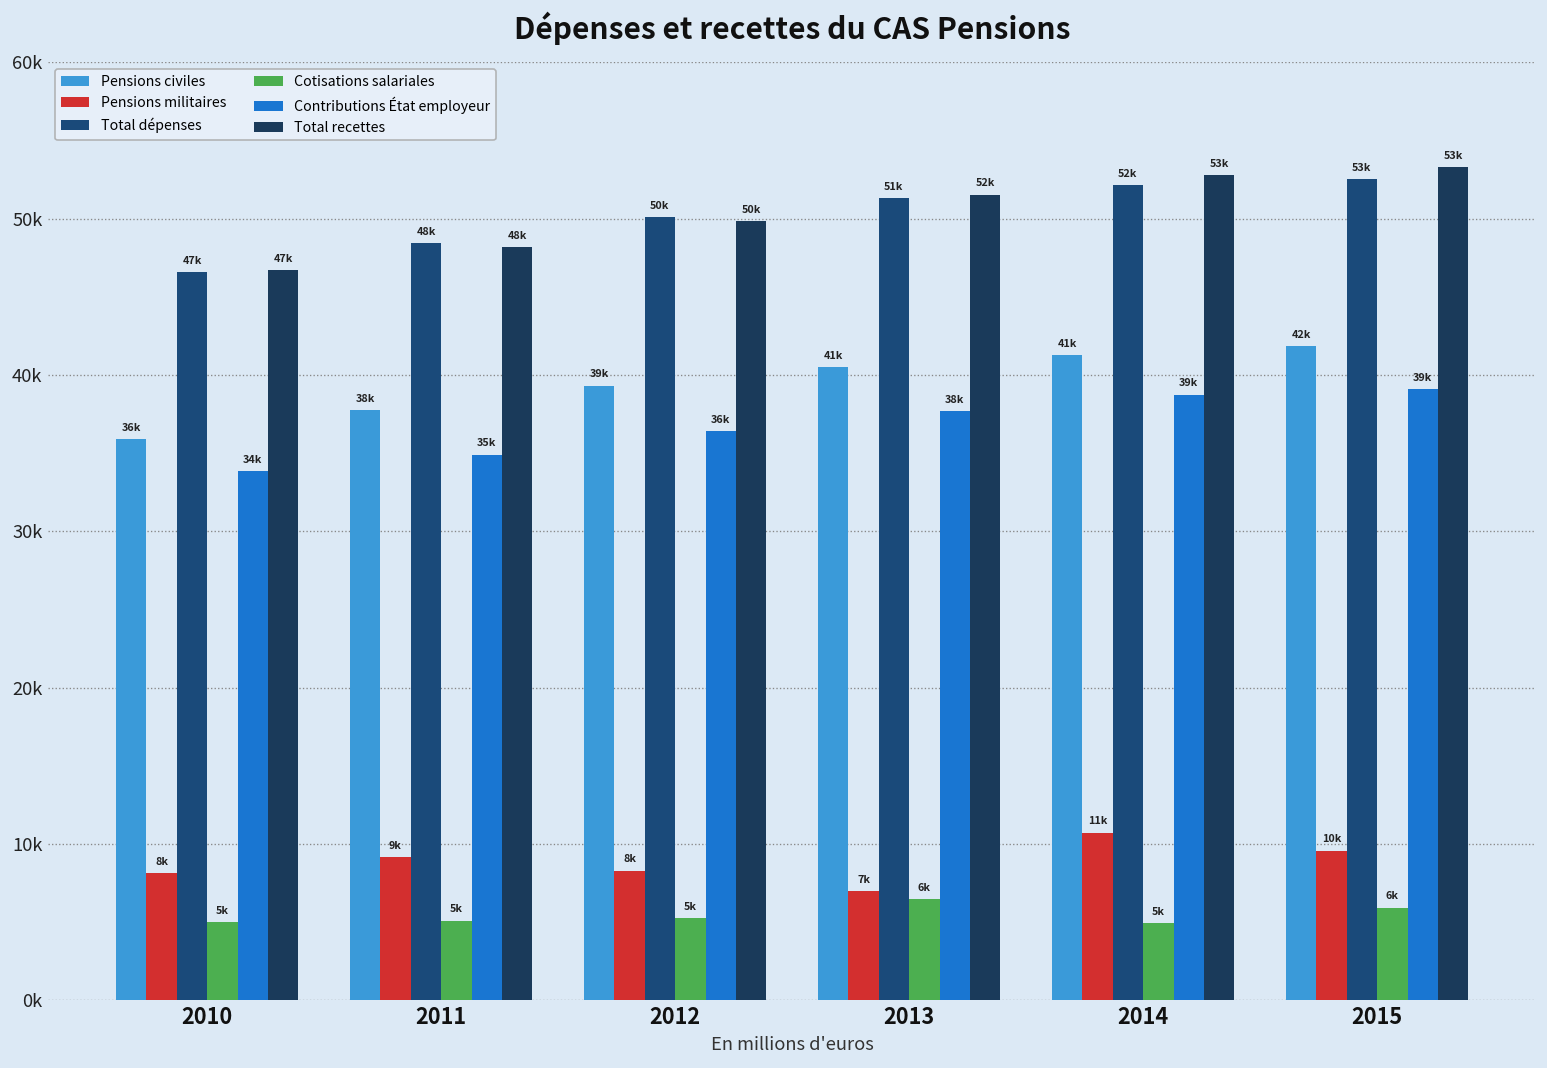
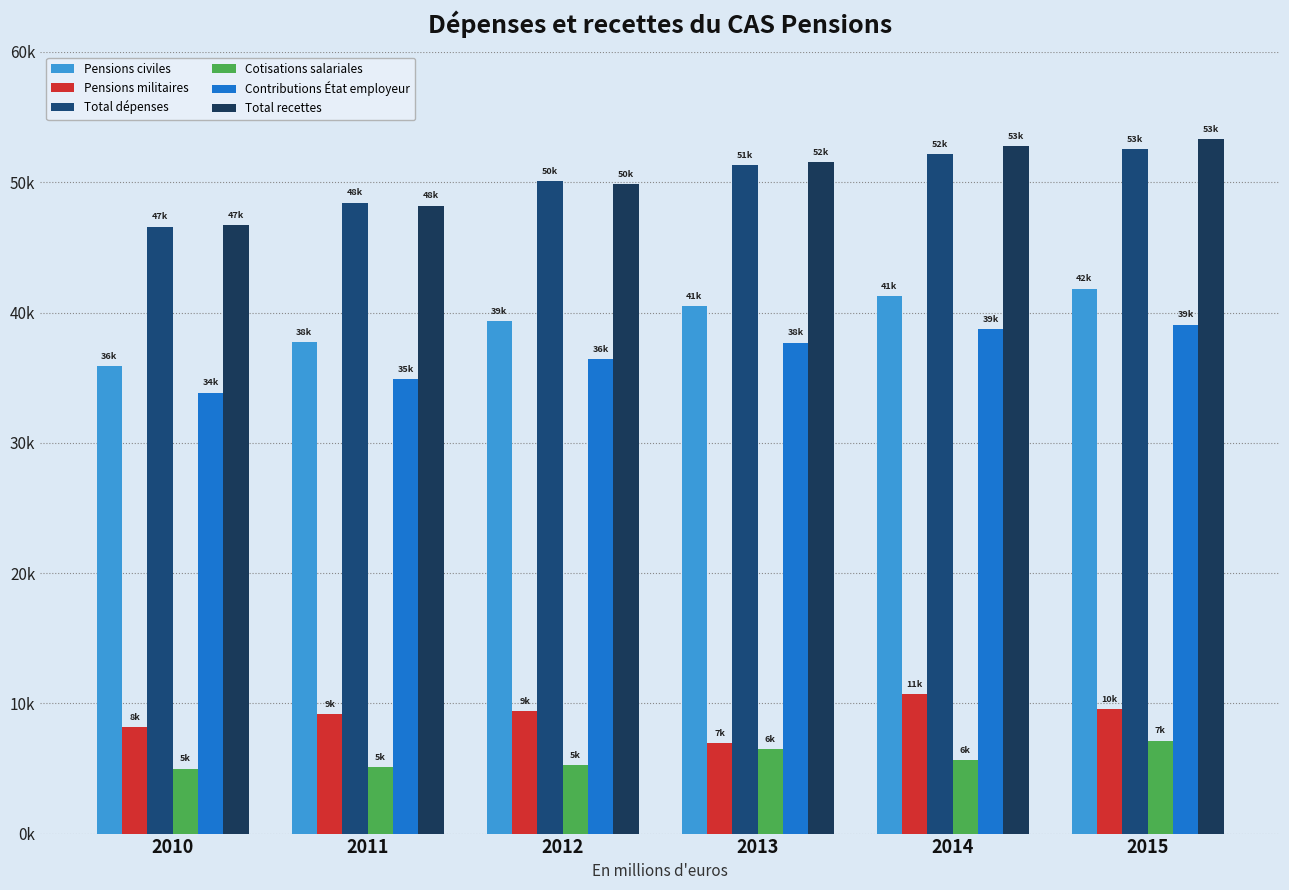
  {
    "Pensions militaires": {
      "2010": "8k",
      "2011": "9k",
-     "2012": "8k",
+     "2012": "9k",
      "2013": "7k",
      "2014": "11k",
      "2015": "10k"
    },
    "Cotisations salariales": {
      "2010": "5k",
      "2011": "5k",
      "2012": "5k",
      "2013": "6k",
-     "2014": "5k",
-     "2015": "6k"
+     "2014": "6k",
+     "2015": "7k"
    }
  }
